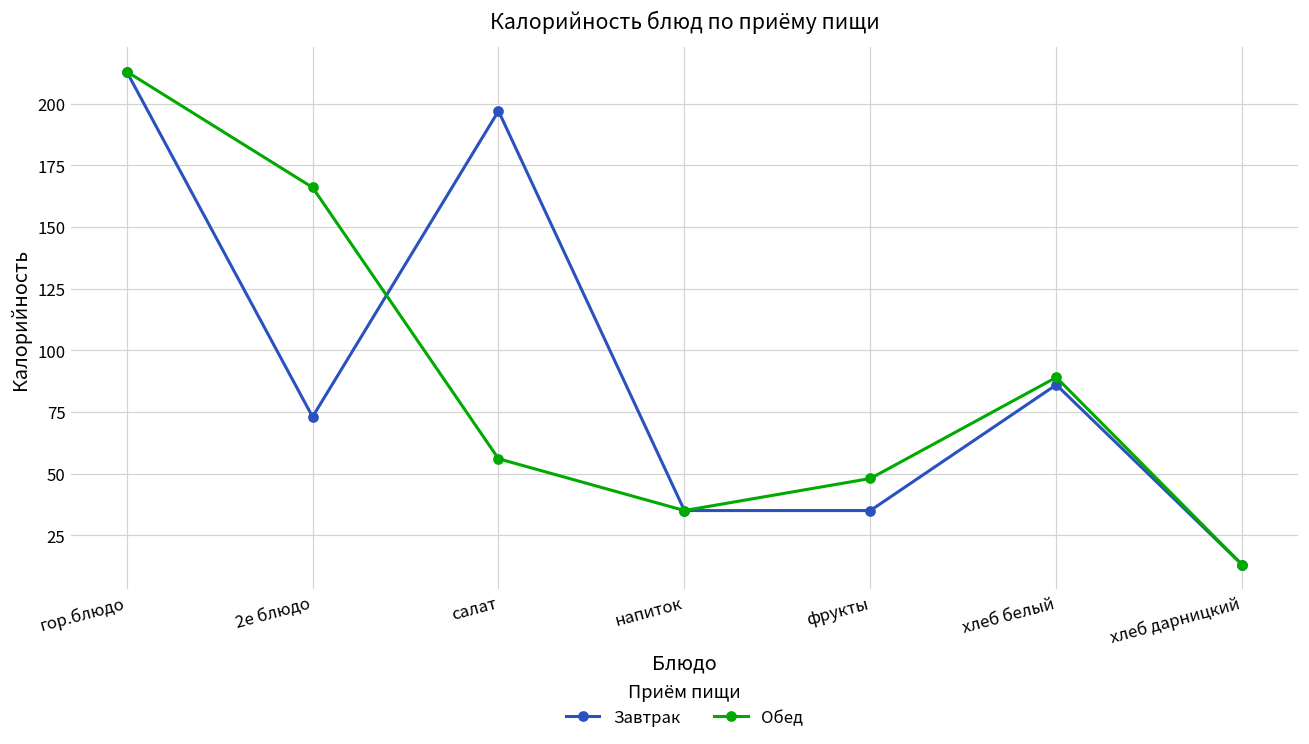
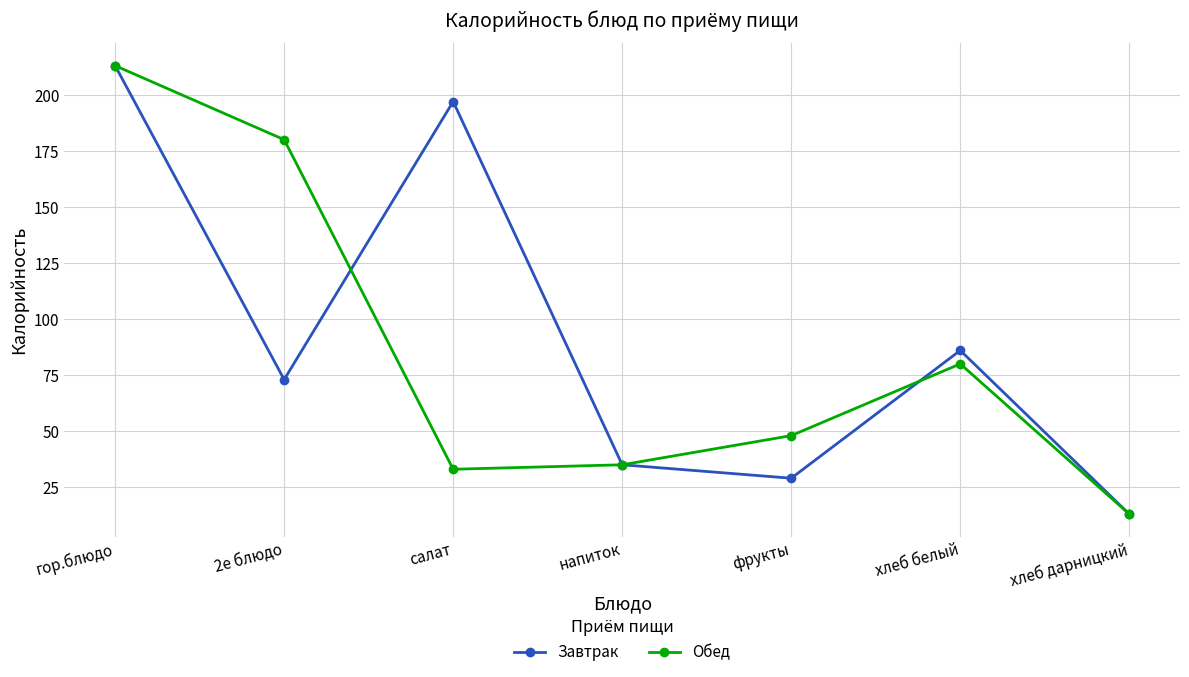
  {
    "Завтрак": {
      "2е блюдо": 73,
      "салат": 197,
-     "фрукты": 35,
+     "фрукты": 29,
      "хлеб белый": 86
    },
    "Обед": {
-     "2е блюдо": 166,
-     "салат": 56,
+     "2е блюдо": 180,
+     "салат": 33,
      "фрукты": 48,
-     "хлеб белый": 89
+     "хлеб белый": 80
    }
  }
